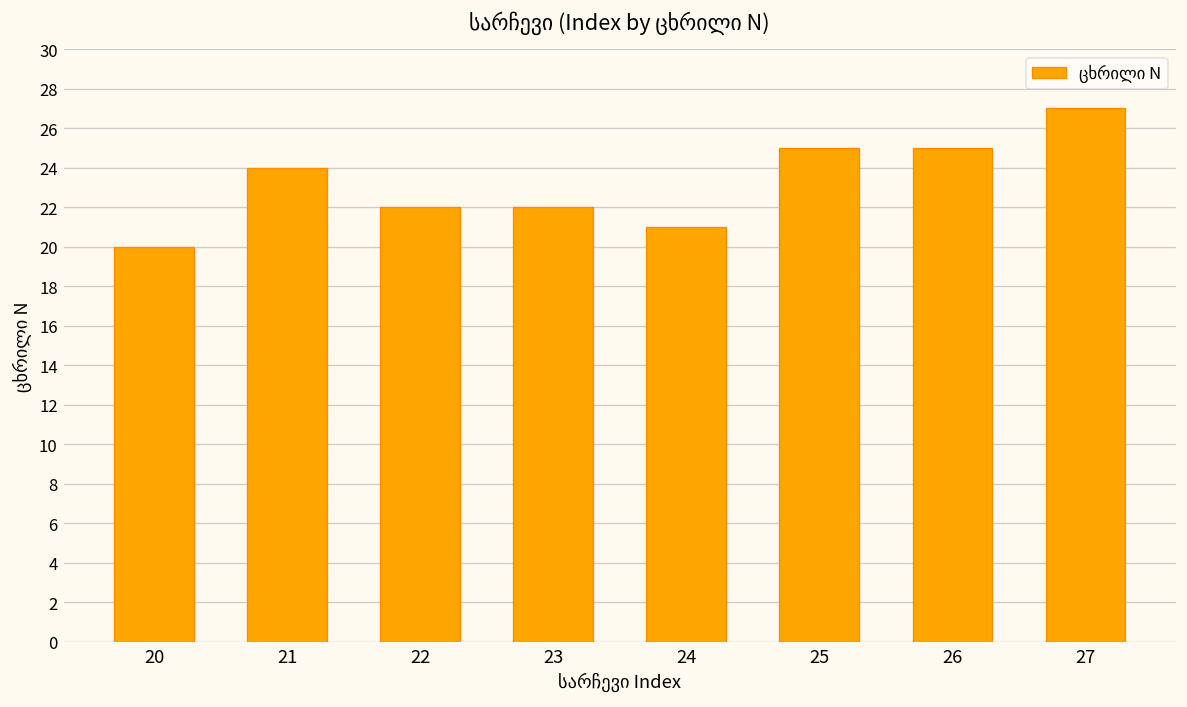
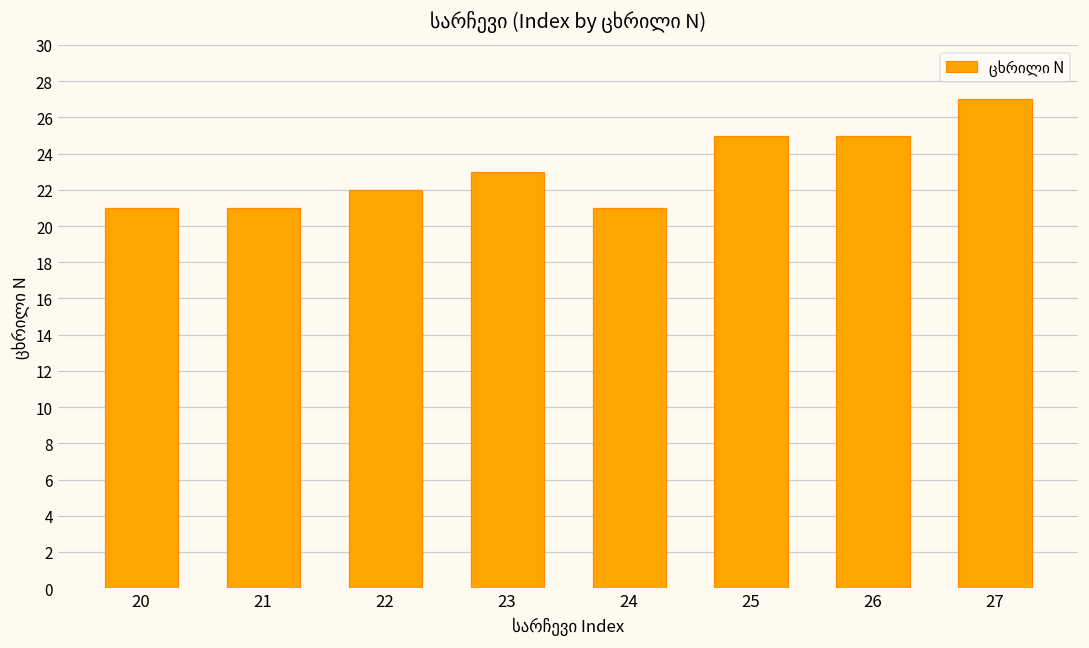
  {
-   "20": 20,
-   "21": 24,
+   "20": 21,
+   "21": 21,
    "22": 22,
-   "23": 22,
+   "23": 23,
    "24": 21,
    "25": 25,
    "26": 25,
    "27": 27
  }
